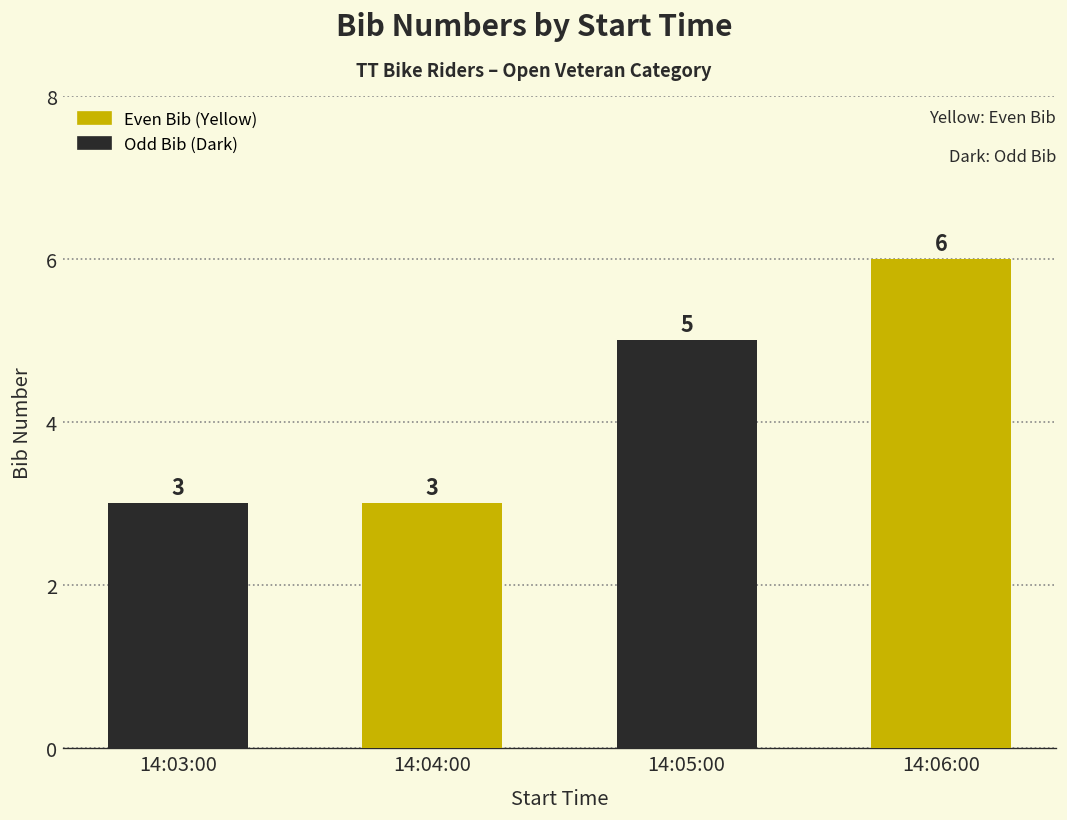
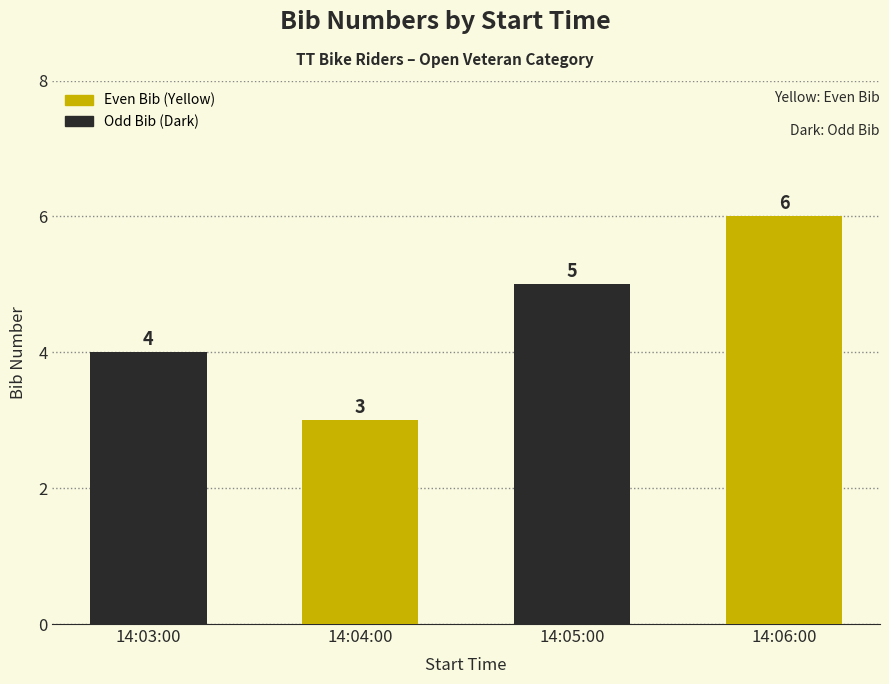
  {
-   "14:03:00": 3,
+   "14:03:00": 4,
    "14:04:00": 3,
    "14:05:00": 5,
    "14:06:00": 6
  }
